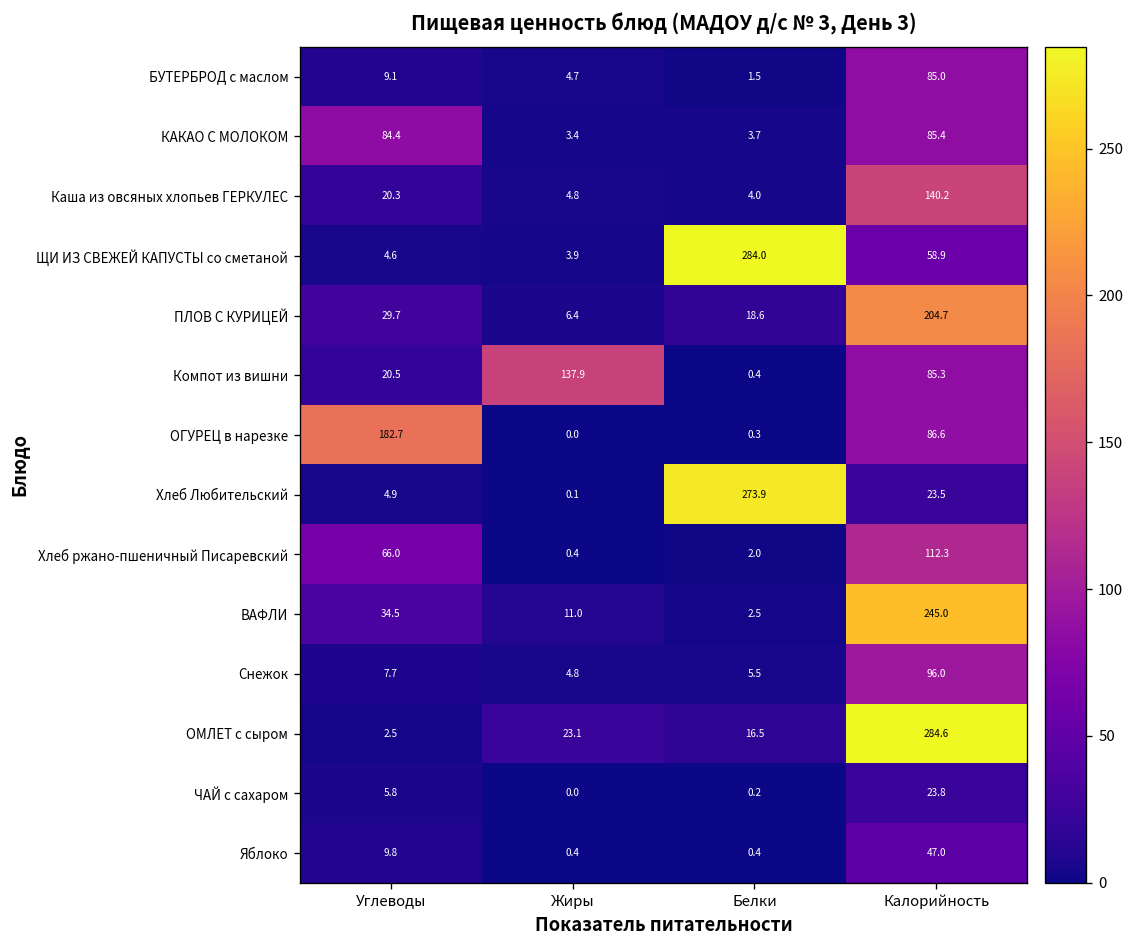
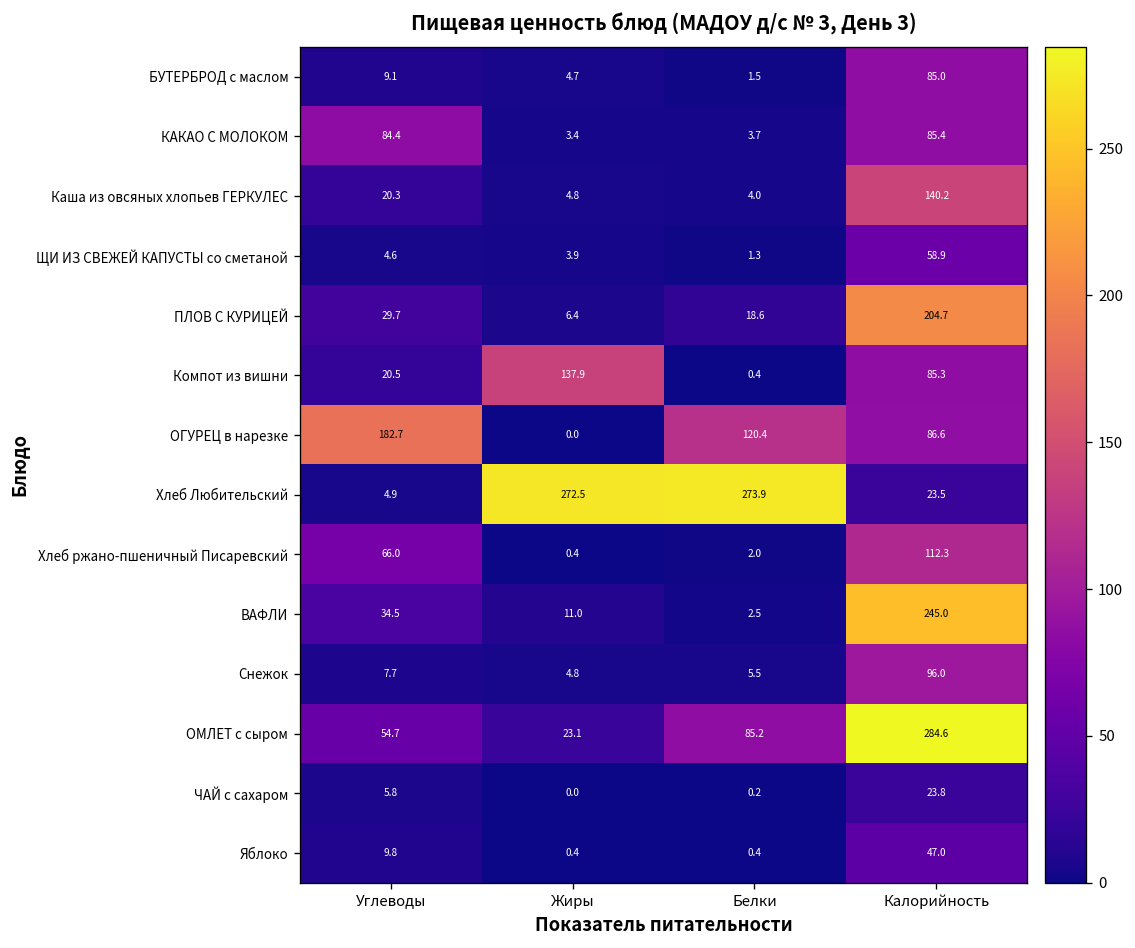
  {
    "БУТЕРБРОД с маслом": {
      "Углеводы": 9.1,
      "Жиры": 4.7,
      "Белки": 1.5,
      "Калорийность": 85.0
    },
    "КАКАО С МОЛОКОМ": {
      "Углеводы": 84.4,
      "Жиры": 3.4,
      "Белки": 3.7,
      "Калорийность": 85.4
    },
    "Каша из овсяных хлопьев ГЕРКУЛЕС": {
      "Углеводы": 20.3,
      "Жиры": 4.8,
      "Белки": 4.0,
      "Калорийность": 140.2
    },
    "ЩИ ИЗ СВЕЖЕЙ КАПУСТЫ со сметаной": {
      "Углеводы": 4.6,
      "Жиры": 3.9,
-     "Белки": 284.0,
+     "Белки": 1.3,
      "Калорийность": 58.9
    },
    "ПЛОВ С КУРИЦЕЙ": {
      "Углеводы": 29.7,
      "Жиры": 6.4,
      "Белки": 18.6,
      "Калорийность": 204.7
    },
    "Компот из вишни": {
      "Углеводы": 20.5,
      "Жиры": 137.9,
      "Белки": 0.4,
      "Калорийность": 85.3
    },
    "ОГУРЕЦ в нарезке": {
      "Углеводы": 182.7,
      "Жиры": 0.0,
-     "Белки": 0.3,
+     "Белки": 120.4,
      "Калорийность": 86.6
    },
    "Хлеб Любительский": {
      "Углеводы": 4.9,
-     "Жиры": 0.1,
+     "Жиры": 272.5,
      "Белки": 273.9,
      "Калорийность": 23.5
    },
    "Хлеб ржано-пшеничный Писаревский": {
      "Углеводы": 66.0,
      "Жиры": 0.4,
      "Белки": 2.0,
      "Калорийность": 112.3
    },
    "ВАФЛИ": {
      "Углеводы": 34.5,
      "Жиры": 11.0,
      "Белки": 2.5,
      "Калорийность": 245.0
    },
    "Снежок": {
      "Углеводы": 7.7,
      "Жиры": 4.8,
      "Белки": 5.5,
      "Калорийность": 96.0
    },
    "ОМЛЕТ с сыром": {
-     "Углеводы": 2.5,
+     "Углеводы": 54.7,
      "Жиры": 23.1,
-     "Белки": 16.5,
+     "Белки": 85.2,
      "Калорийность": 284.6
    },
    "ЧАЙ с сахаром": {
      "Углеводы": 5.8,
      "Жиры": 0.0,
      "Белки": 0.2,
      "Калорийность": 23.8
    },
    "Яблоко": {
      "Углеводы": 9.8,
      "Жиры": 0.4,
      "Белки": 0.4,
      "Калорийность": 47.0
    }
  }
